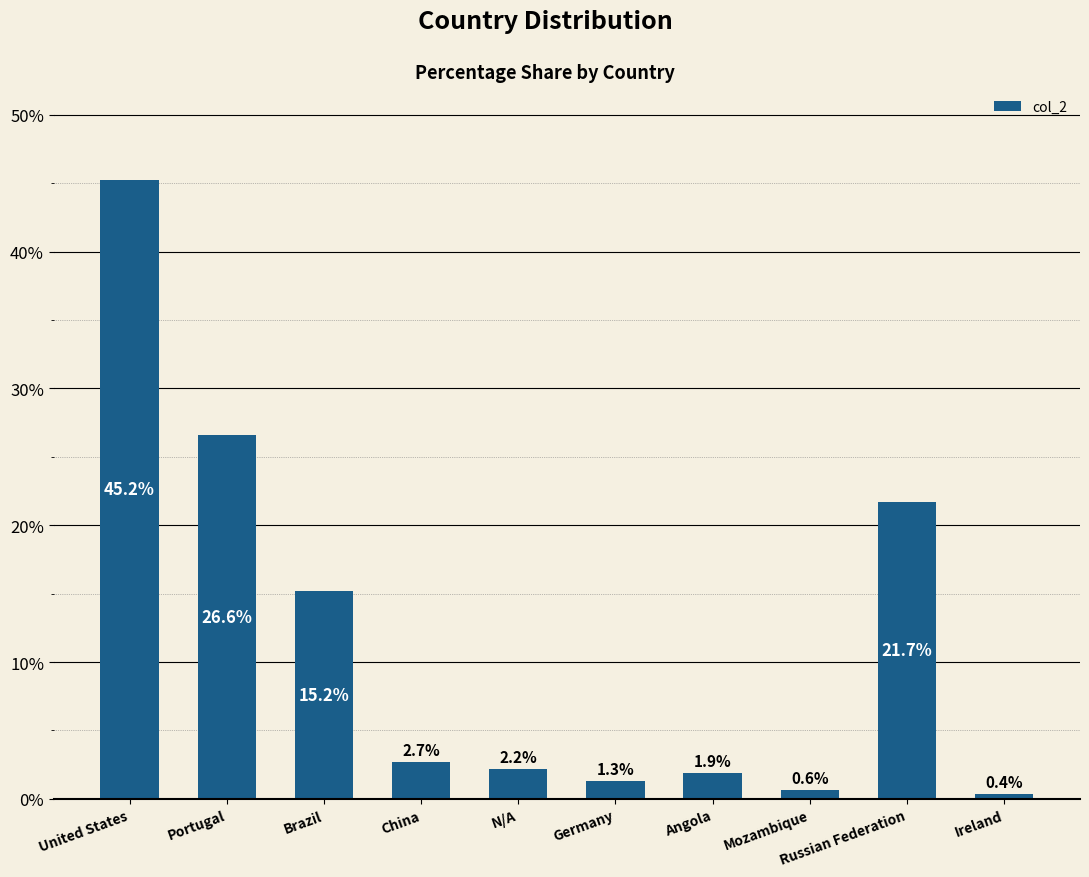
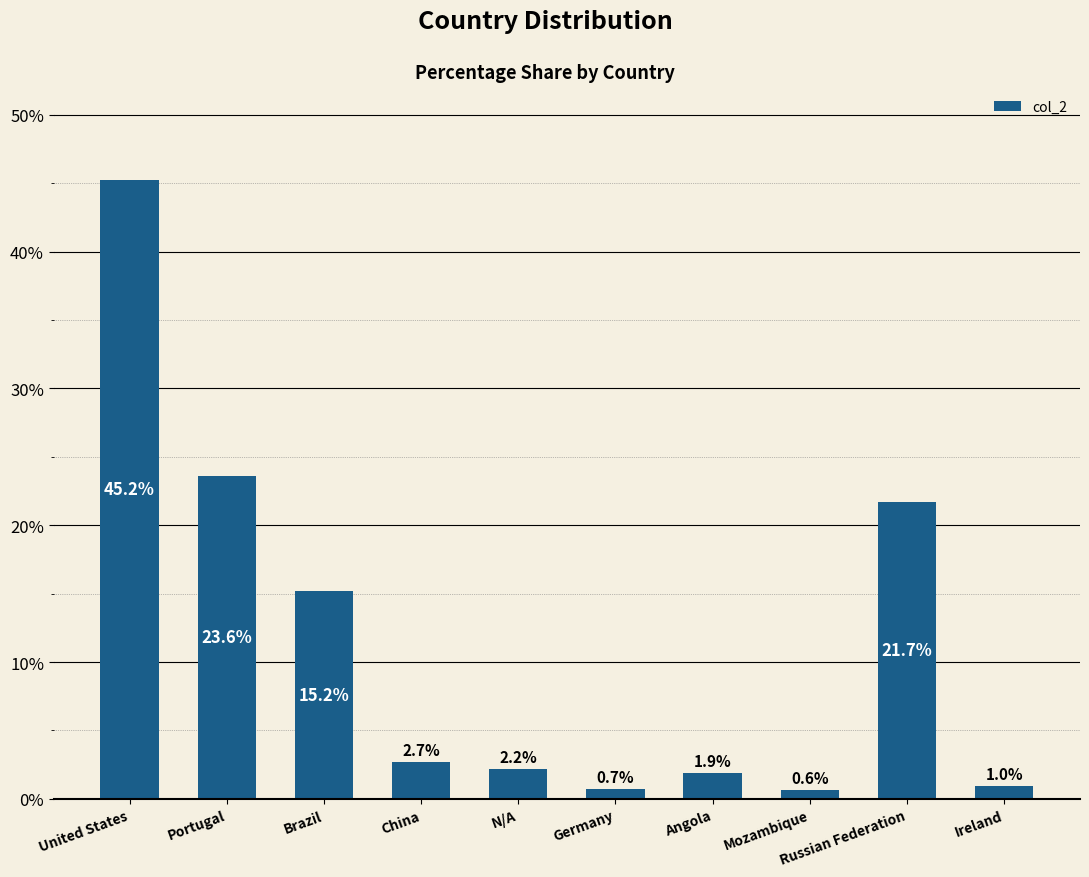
  {
    "United States": "45.2%",
-   "Portugal": "26.6%",
+   "Portugal": "23.6%",
    "Brazil": "15.2%",
    "China": "2.7%",
    "N/A": "2.2%",
-   "Germany": "1.3%",
+   "Germany": "0.7%",
    "Angola": "1.9%",
    "Mozambique": "0.6%",
    "Russian Federation": "21.7%",
-   "Ireland": "0.4%"
+   "Ireland": "1.0%"
  }
